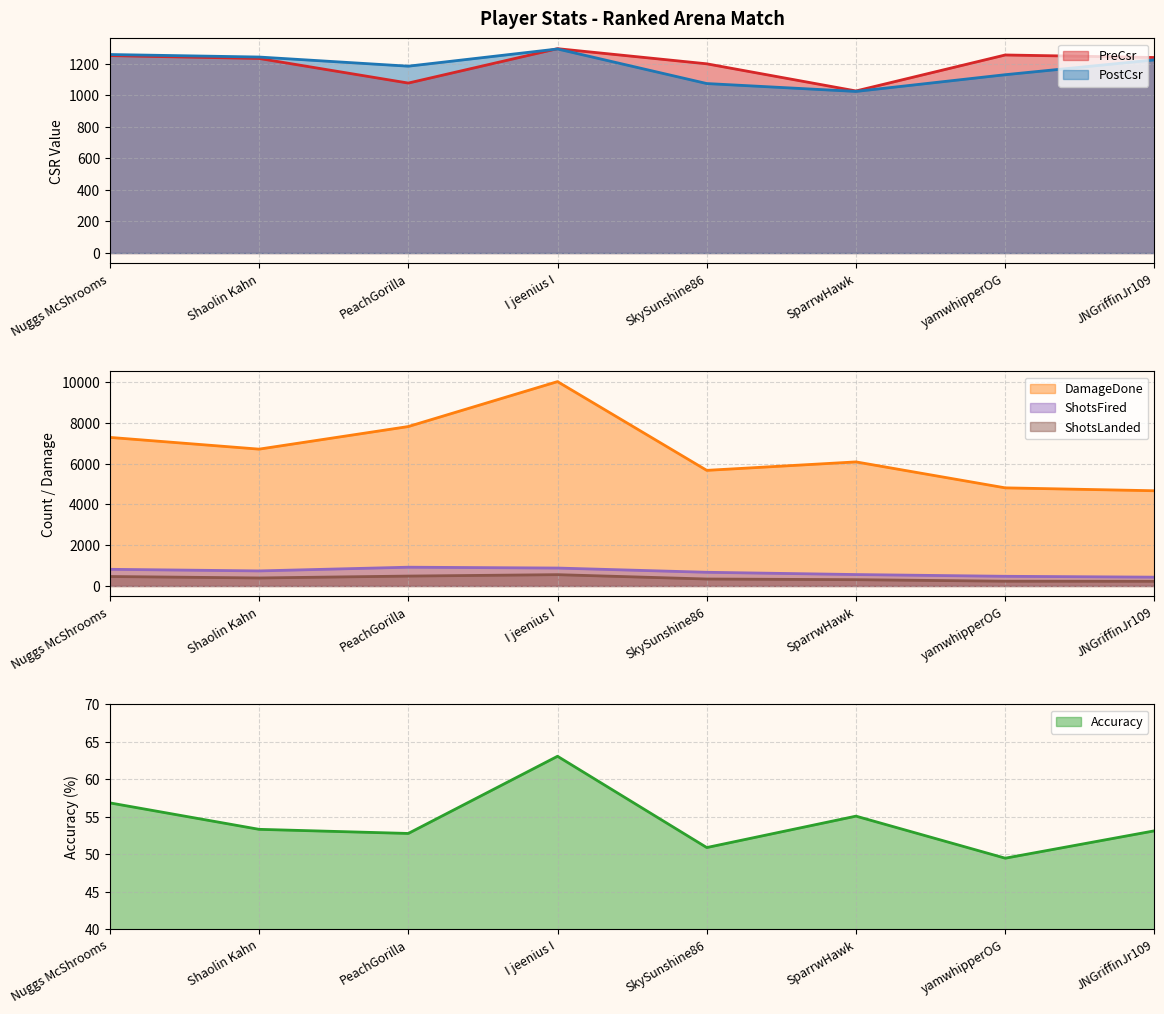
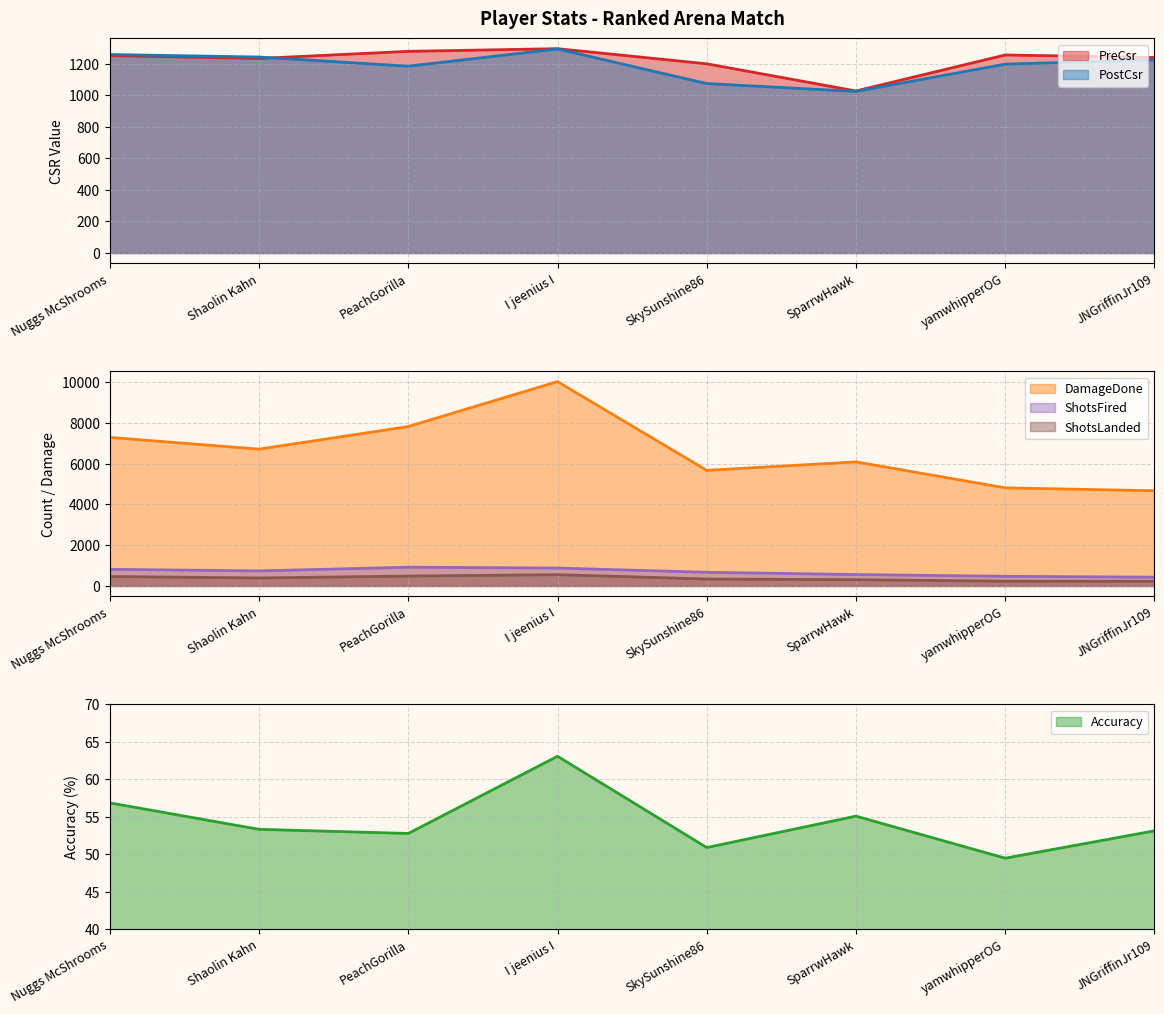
  {
    "Player Stats - Ranked Arena Match": {
      "PreCsr": {
-       "PeachGorilla": 1080,
+       "PeachGorilla": 1280,
        "SkySunshine86": 1200,
        "yamwhipperOG": 1260
      },
      "PostCsr": {
        "PeachGorilla": 1180,
        "SkySunshine86": 1070,
-       "yamwhipperOG": 1130
+       "yamwhipperOG": 1200
      }
    }
  }
